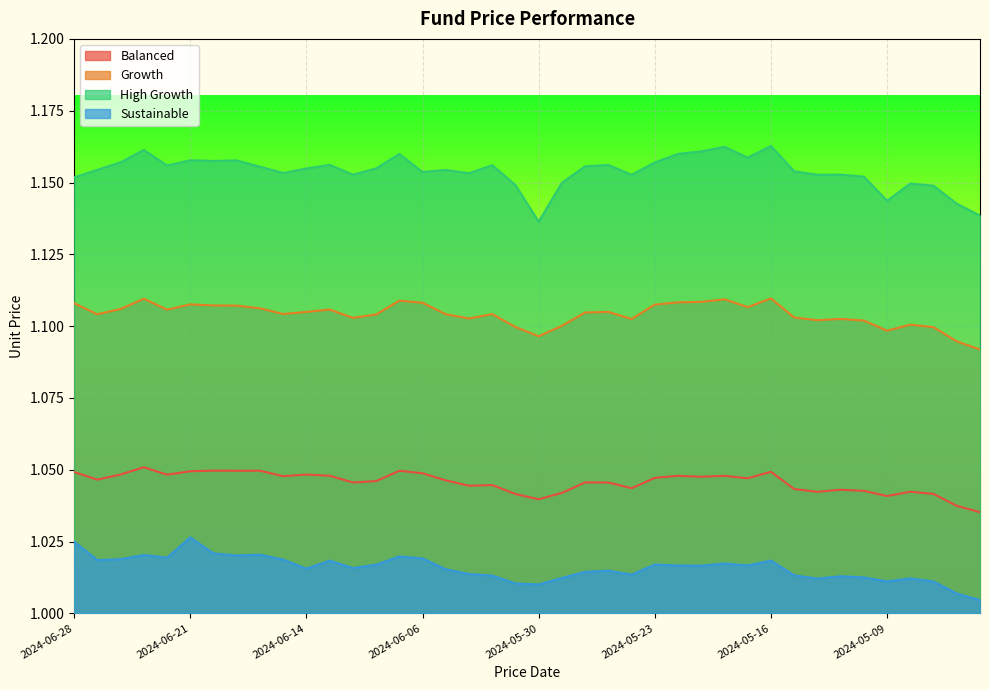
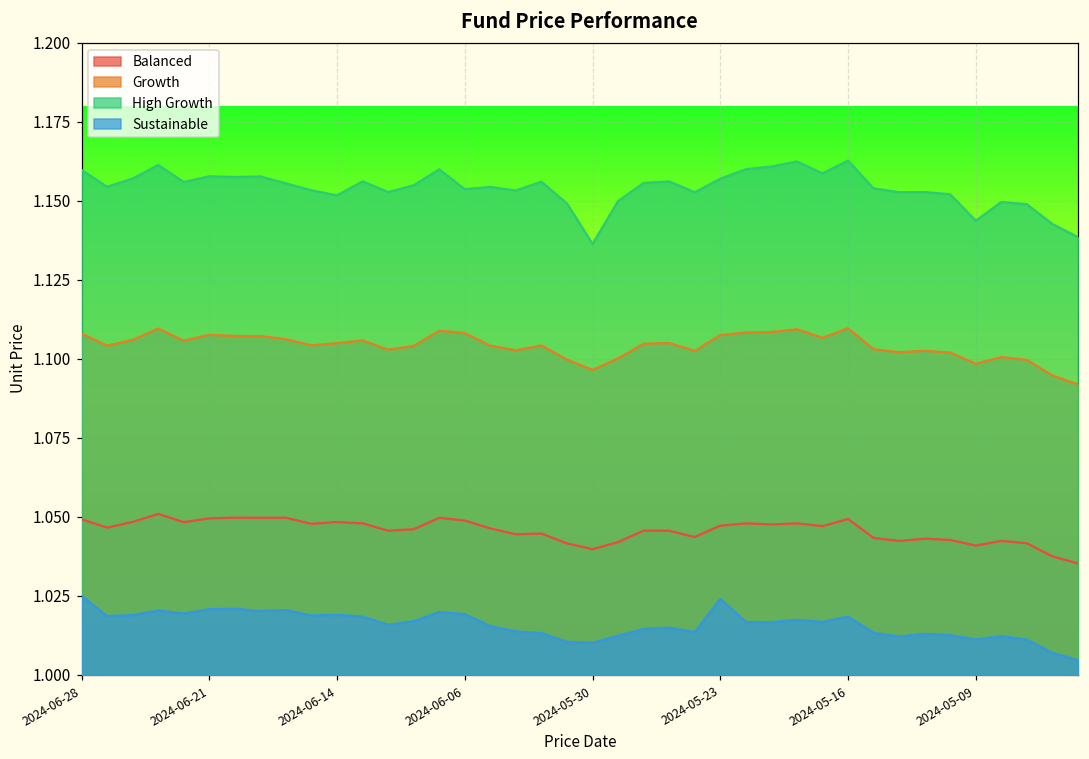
  {
    "High Growth": {
-     "2024-06-28": 1.152,
+     "2024-06-28": 1.160,
      "2024-06-21": 1.158,
-     "2024-06-14": 1.155,
+     "2024-06-14": 1.152,
      "2024-06-06": 1.154,
      "2024-05-30": 1.136,
      "2024-05-23": 1.157,
      "2024-05-16": 1.163,
      "2024-05-09": 1.144
    },
    "Sustainable": {
      "2024-06-28": 1.025,
-     "2024-06-21": 1.026,
-     "2024-06-14": 1.016,
+     "2024-06-21": 1.021,
+     "2024-06-14": 1.019,
      "2024-06-06": 1.019,
      "2024-05-30": 1.010,
-     "2024-05-23": 1.017,
+     "2024-05-23": 1.024,
      "2024-05-16": 1.018,
      "2024-05-09": 1.011
    }
  }
